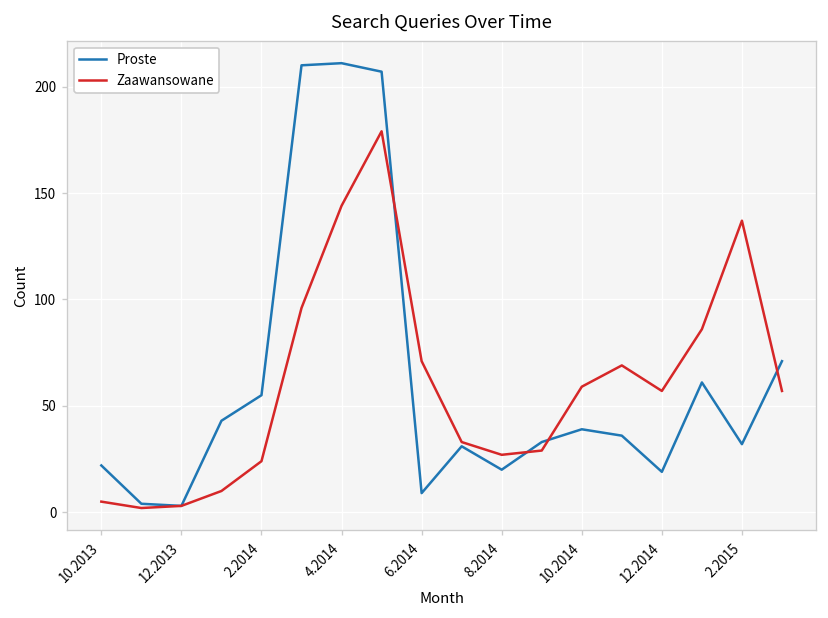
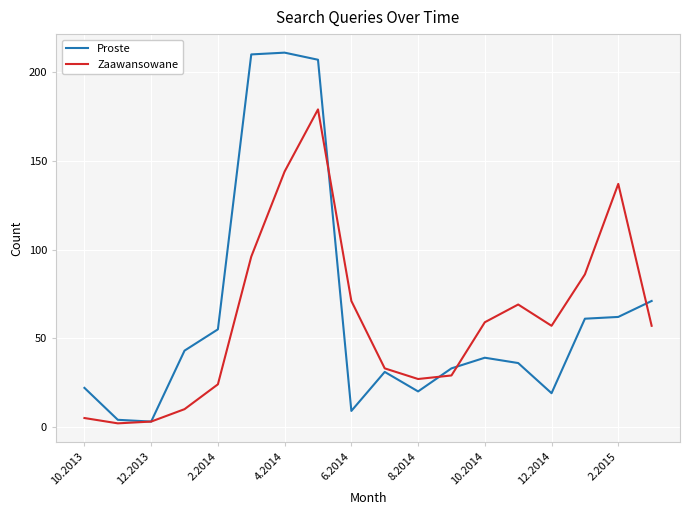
  {
    "Proste": {
      "10.2013": 22,
      "2.2014": 55,
      "4.2014": 211,
      "6.2014": 9,
      "8.2014": 20,
      "10.2014": 39,
      "12.2014": 19,
-     "2.2015": 32
+     "2.2015": 62
    },
    "Zaawansowane": {
      "10.2013": 5,
      "2.2014": 24,
      "4.2014": 144,
      "6.2014": 71,
      "8.2014": 27,
      "10.2014": 59,
      "12.2014": 57,
      "2.2015": 137
    }
  }
